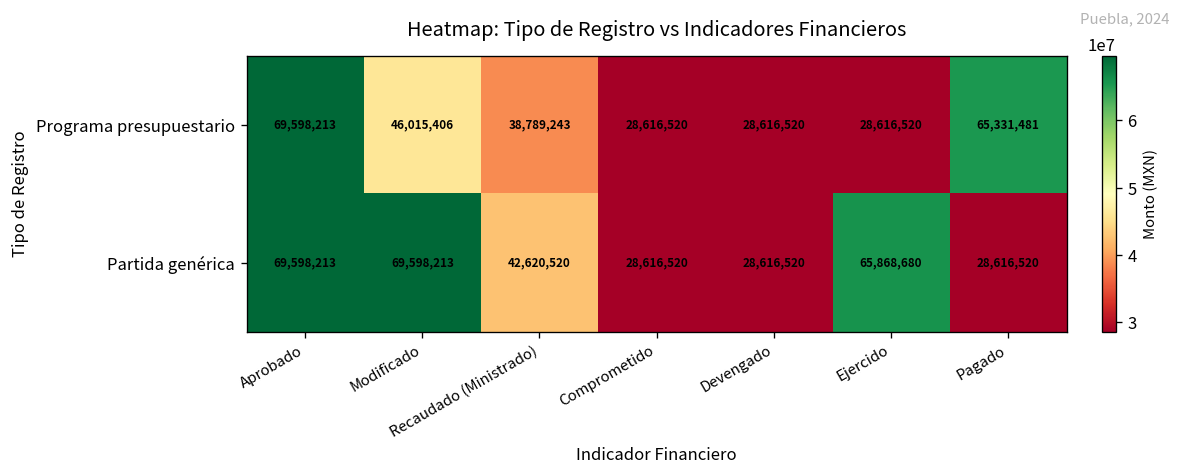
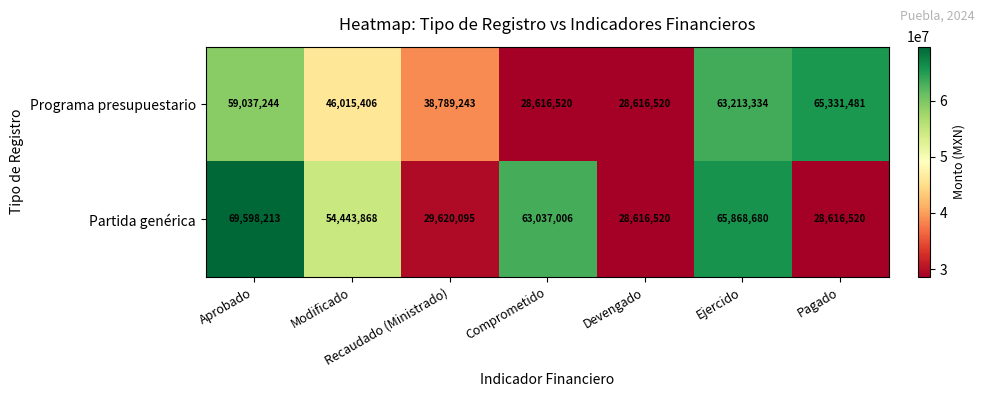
  {
    "Programa presupuestario": {
-     "Aprobado": "69,598,213",
+     "Aprobado": "59,037,244",
      "Modificado": "46,015,406",
      "Recaudado (Ministrado)": "38,789,243",
      "Comprometido": "28,616,520",
      "Devengado": "28,616,520",
-     "Ejercido": "28,616,520",
+     "Ejercido": "63,213,334",
      "Pagado": "65,331,481"
    },
    "Partida genérica": {
      "Aprobado": "69,598,213",
-     "Modificado": "69,598,213",
-     "Recaudado (Ministrado)": "42,620,520",
-     "Comprometido": "28,616,520",
+     "Modificado": "54,443,868",
+     "Recaudado (Ministrado)": "29,620,095",
+     "Comprometido": "63,037,006",
      "Devengado": "28,616,520",
      "Ejercido": "65,868,680",
      "Pagado": "28,616,520"
    }
  }
